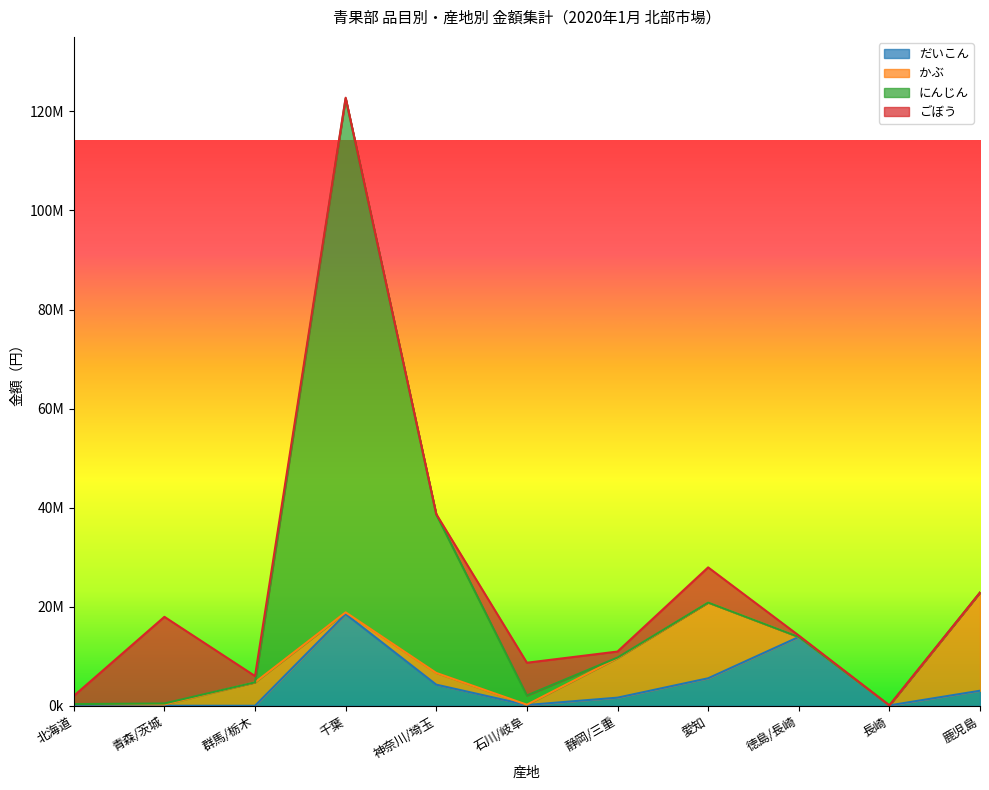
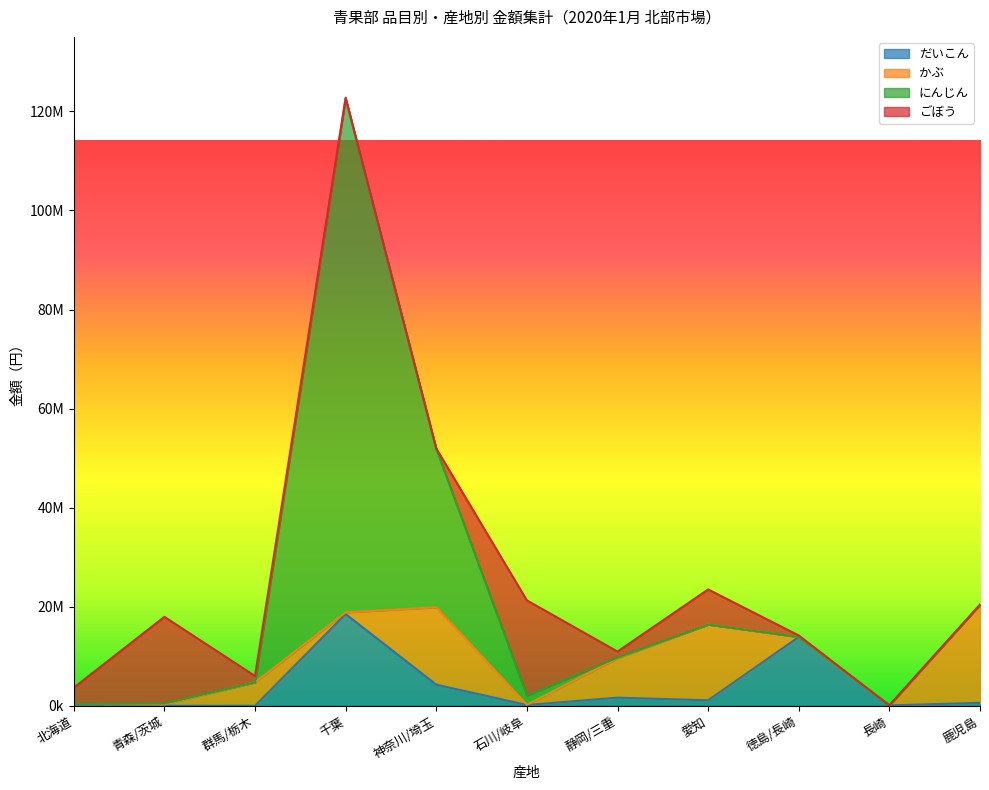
  {
    "だいこん": {
      "群馬/栃木": 0,
      "神奈川/埼玉": 4000000,
      "静岡/三重": 2000000,
-     "愛知": 6000000,
-     "鹿児島": 3000000
+     "愛知": 1000000,
+     "鹿児島": 1000000
    },
    "かぶ": {
-     "神奈川/埼玉": 2000000
+     "神奈川/埼玉": 16000000
    },
    "にんじん": {
      "石川/岐阜": 2000000
    },
    "ごぼう": {
-     "北海道": 2000000,
+     "北海道": 3000000,
      "青森/茨城": 17000000,
      "群馬/栃木": 1000000,
-     "石川/岐阜": 7000000,
+     "石川/岐阜": 19000000,
      "静岡/三重": 1000000,
      "愛知": 7000000
    }
  }
